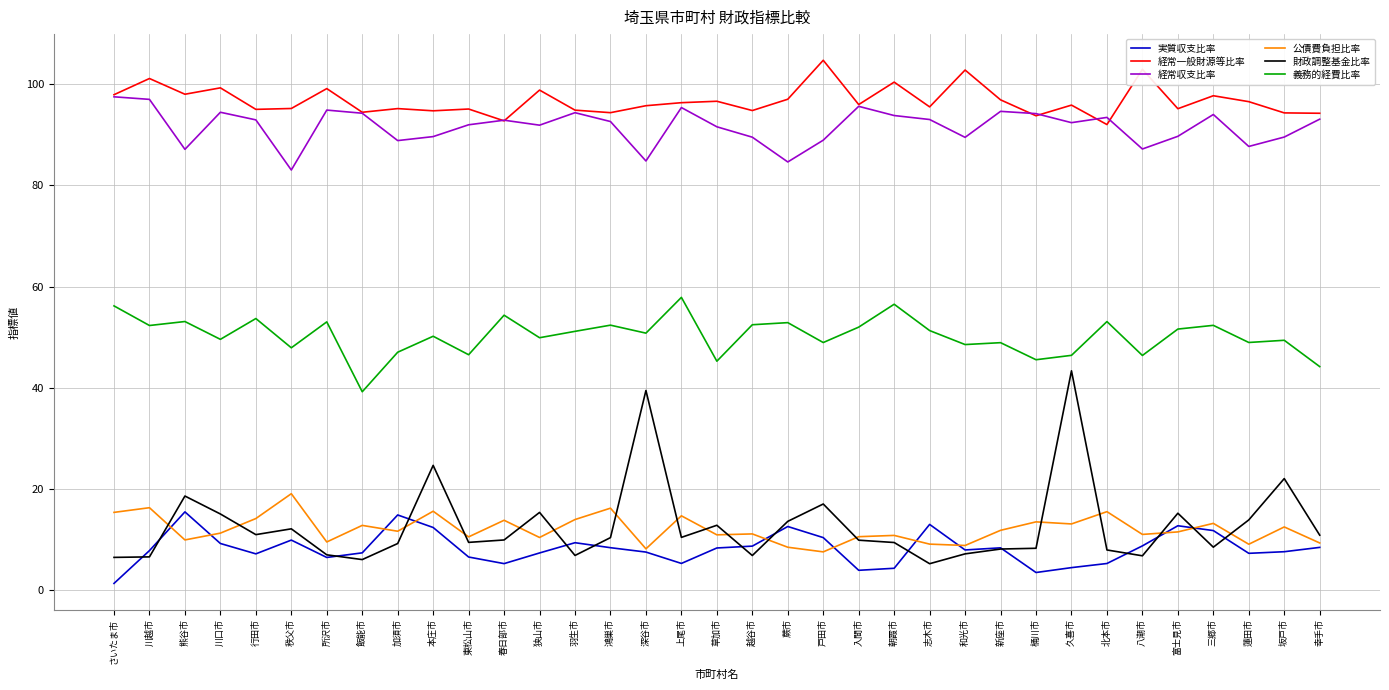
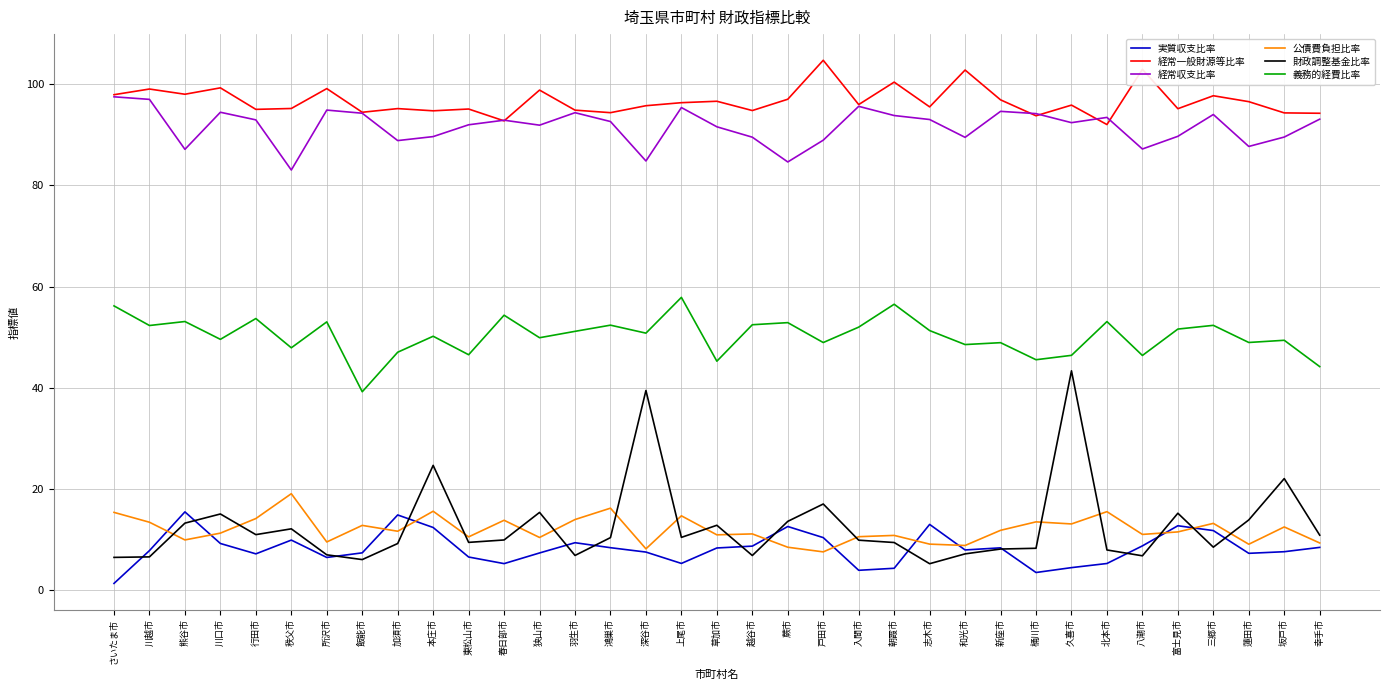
  {
    "実質収支比率": {
      "さいたま市": 1,
      "川越市": 8,
      "熊谷市": 15,
      "川口市": 9,
      "行田市": 7,
      "秩父市": 10,
      "所沢市": 6,
      "飯能市": 7,
      "加須市": 15,
      "本庄市": 12,
      "東松山市": 6,
      "春日部市": 5,
      "狭山市": 7,
      "羽生市": 9,
      "鴻巣市": 8,
      "深谷市": 7,
      "上尾市": 5,
      "草加市": 8,
      "越谷市": 9,
      "蕨市": 13,
      "戸田市": 10,
      "入間市": 4,
      "朝霞市": 4,
      "志木市": 13,
      "和光市": 8,
      "桶川市": 3,
      "久喜市": 4,
      "北本市": 5,
      "八潮市": 9,
      "富士見市": 13,
      "三郷市": 12,
      "蓮田市": 7,
      "坂戸市": 8,
      "幸手市": 8
    },
    "経常一般財源等比率": {
-     "川越市": 101,
+     "川越市": 99,
      "熊谷市": 98,
      "川口市": 99,
      "行田市": 95,
      "秩父市": 95,
      "所沢市": 99,
      "加須市": 95,
      "本庄市": 95,
      "東松山市": 95,
      "狭山市": 99,
      "羽生市": 95,
      "鴻巣市": 94,
      "深谷市": 96,
      "上尾市": 96,
      "草加市": 97,
      "越谷市": 95,
      "蕨市": 97,
      "戸田市": 105,
      "朝霞市": 100,
      "志木市": 96,
      "和光市": 103,
      "新座市": 97,
      "久喜市": 96,
      "北本市": 92,
      "富士見市": 95,
      "三郷市": 98,
      "蓮田市": 97,
      "坂戸市": 94,
      "幸手市": 94
    },
    "経常収支比率": {
      "川越市": 97,
      "熊谷市": 87,
      "川口市": 94,
      "行田市": 93,
      "秩父市": 83,
      "所沢市": 95,
      "加須市": 89,
      "本庄市": 90,
      "東松山市": 92,
      "狭山市": 92,
      "羽生市": 94,
      "鴻巣市": 93,
      "深谷市": 85,
      "上尾市": 95,
      "草加市": 92,
      "越谷市": 90,
      "蕨市": 85,
      "戸田市": 89,
      "朝霞市": 94,
      "志木市": 93,
      "和光市": 90,
      "新座市": 95,
      "久喜市": 92,
      "北本市": 93,
      "八潮市": 87,
      "富士見市": 90,
      "三郷市": 94,
      "蓮田市": 88,
      "坂戸市": 90,
      "幸手市": 93
    },
    "公債費負担比率": {
      "さいたま市": 15,
-     "川越市": 16,
+     "川越市": 13,
      "熊谷市": 10,
      "川口市": 11,
      "行田市": 14,
      "秩父市": 19,
      "所沢市": 9,
      "飯能市": 13,
      "加須市": 12,
      "本庄市": 16,
      "東松山市": 10,
      "春日部市": 14,
      "狭山市": 10,
      "羽生市": 14,
      "鴻巣市": 16,
      "深谷市": 8,
      "上尾市": 15,
      "草加市": 11,
      "越谷市": 11,
      "蕨市": 8,
      "戸田市": 8,
      "入間市": 11,
      "朝霞市": 11,
      "志木市": 9,
      "和光市": 9,
      "新座市": 12,
      "桶川市": 13,
      "久喜市": 13,
      "北本市": 15,
      "八潮市": 11,
      "富士見市": 11,
      "三郷市": 13,
      "蓮田市": 9,
      "坂戸市": 12,
      "幸手市": 9
    },
    "財政調整基金比率": {
      "さいたま市": 6,
      "川越市": 7,
-     "熊谷市": 19,
+     "熊谷市": 13,
      "川口市": 15,
      "行田市": 11,
      "秩父市": 12,
      "所沢市": 7,
      "飯能市": 6,
      "加須市": 9,
      "本庄市": 25,
      "東松山市": 9,
      "春日部市": 10,
      "狭山市": 15,
      "羽生市": 7,
      "鴻巣市": 10,
      "深谷市": 39,
      "上尾市": 10,
      "草加市": 13,
      "越谷市": 7,
      "蕨市": 14,
      "戸田市": 17,
      "入間市": 10,
      "朝霞市": 9,
      "志木市": 5,
      "和光市": 7,
      "桶川市": 8,
      "久喜市": 43,
      "北本市": 8,
      "八潮市": 7,
      "富士見市": 15,
      "三郷市": 8,
      "蓮田市": 14,
      "坂戸市": 22,
      "幸手市": 11
    },
    "義務的経費比率": {
      "さいたま市": 56,
      "川越市": 52,
      "熊谷市": 53,
      "川口市": 50,
      "行田市": 54,
      "秩父市": 48,
      "所沢市": 53,
      "飯能市": 39,
      "加須市": 47,
      "本庄市": 50,
      "東松山市": 47,
      "春日部市": 54,
      "狭山市": 50,
      "羽生市": 51,
      "鴻巣市": 52,
      "深谷市": 51,
      "上尾市": 58,
      "草加市": 45,
      "越谷市": 52,
      "蕨市": 53,
      "戸田市": 49,
      "入間市": 52,
      "朝霞市": 57,
      "志木市": 51,
      "和光市": 49,
      "新座市": 49,
      "桶川市": 46,
      "久喜市": 46,
      "北本市": 53,
      "八潮市": 46,
      "富士見市": 52,
      "三郷市": 52,
      "蓮田市": 49,
      "坂戸市": 49,
      "幸手市": 44
    }
  }
